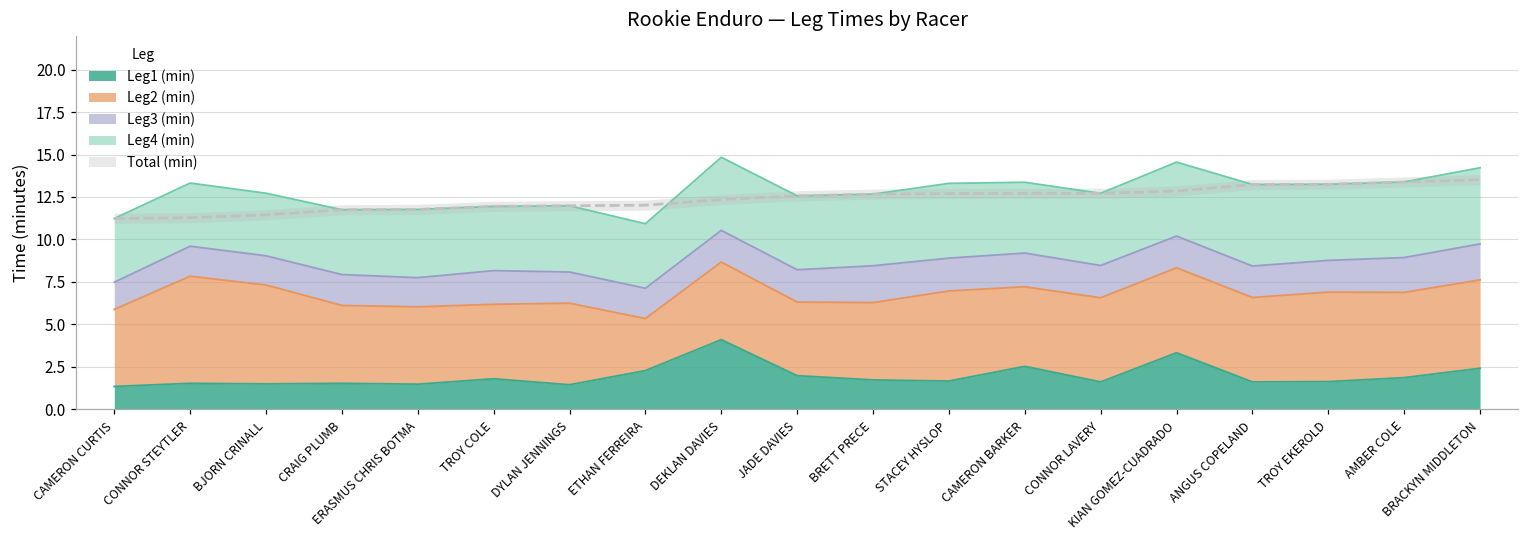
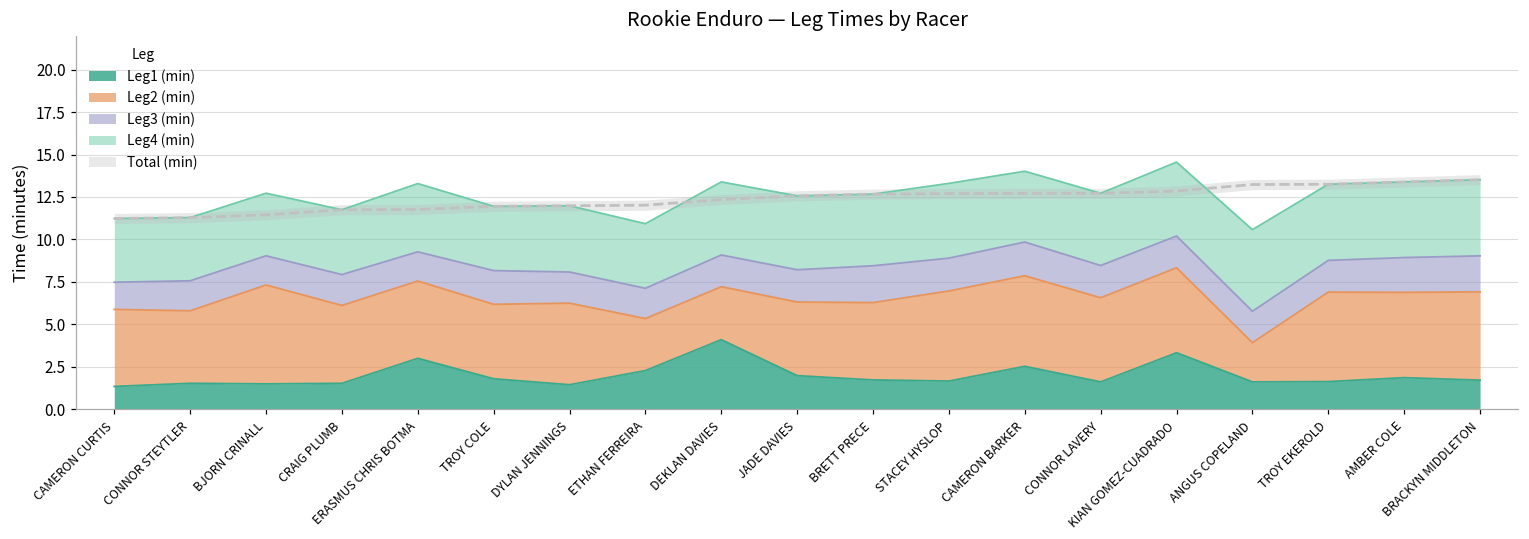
  {
    "Leg1 (min)": {
      "CAMERON CURTIS": 1.4,
      "CONNOR STEYTLER": 1.5,
      "BJORN CRINALL": 1.5,
      "CRAIG PLUMB": 1.5,
-     "ERASMUS CHRIS BOTMA": 1.5,
+     "ERASMUS CHRIS BOTMA": 3.0,
      "TROY COLE": 1.8,
      "DYLAN JENNINGS": 1.5,
      "ETHAN FERREIRA": 2.3,
      "DEKLAN DAVIES": 4.1,
      "JADE DAVIES": 2.0,
      "BRETT PRECE": 1.7,
      "STACEY HYSLOP": 1.7,
      "CAMERON BARKER": 2.5,
      "CONNOR LAVERY": 1.6,
      "KIAN GOMEZ-CUADRADO": 3.3,
      "ANGUS COPELAND": 1.6,
      "TROY EKEROLD": 1.6,
      "AMBER COLE": 1.9,
-     "BRACKYN MIDDLETON": 2.4
+     "BRACKYN MIDDLETON": 1.7
    },
    "Leg2 (min)": {
      "CAMERON CURTIS": 4.5,
-     "CONNOR STEYTLER": 6.3,
+     "CONNOR STEYTLER": 4.3,
      "BJORN CRINALL": 5.8,
      "CRAIG PLUMB": 4.6,
      "ERASMUS CHRIS BOTMA": 4.5,
      "TROY COLE": 4.4,
      "DYLAN JENNINGS": 4.8,
      "ETHAN FERREIRA": 3.1,
-     "DEKLAN DAVIES": 4.6,
+     "DEKLAN DAVIES": 3.1,
      "JADE DAVIES": 4.3,
      "BRETT PRECE": 4.5,
      "STACEY HYSLOP": 5.3,
-     "CAMERON BARKER": 4.7,
+     "CAMERON BARKER": 5.3,
      "CONNOR LAVERY": 5.0,
      "KIAN GOMEZ-CUADRADO": 5.0,
-     "ANGUS COPELAND": 5.0,
+     "ANGUS COPELAND": 2.3,
      "TROY EKEROLD": 5.3,
      "AMBER COLE": 5.0,
      "BRACKYN MIDDLETON": 5.2
    }
  }
